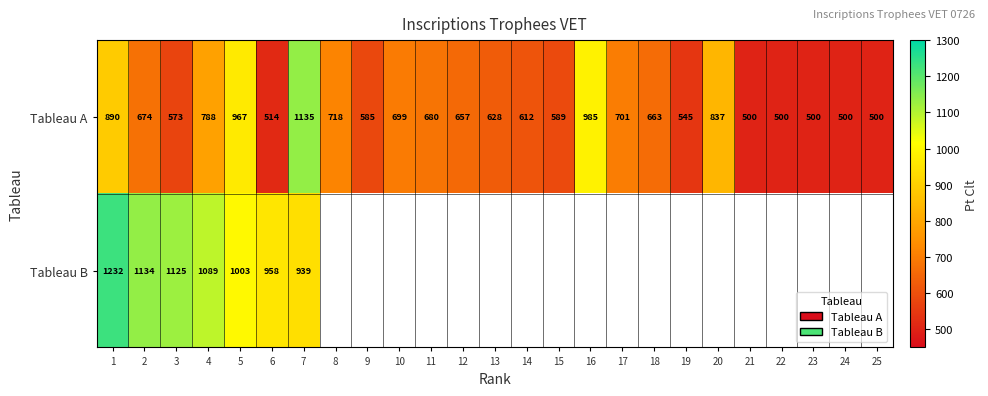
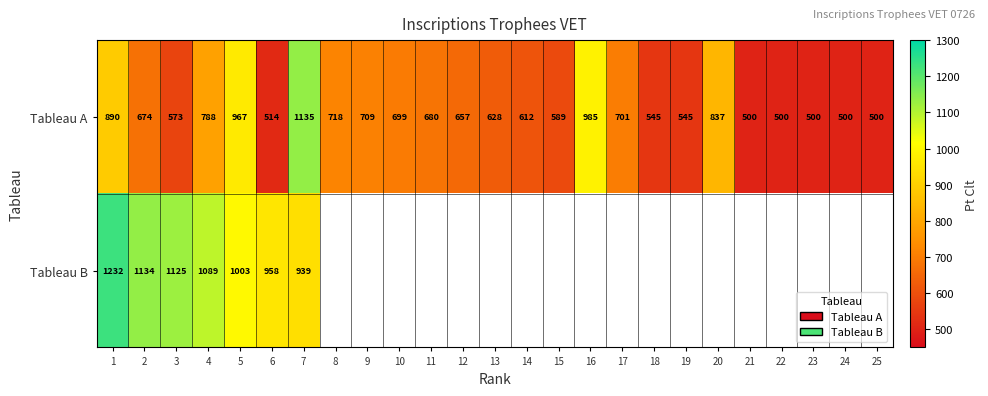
  {
    "Tableau A": {
      "1": 890,
      "2": 674,
      "3": 573,
      "4": 788,
      "5": 967,
      "6": 514,
      "7": 1135,
      "8": 718,
-     "9": 585,
+     "9": 709,
      "10": 699,
      "11": 680,
      "12": 657,
      "13": 628,
      "14": 612,
      "15": 589,
      "16": 985,
      "17": 701,
-     "18": 663,
+     "18": 545,
      "19": 545,
      "20": 837,
      "21": 500,
      "22": 500,
      "23": 500,
      "24": 500,
      "25": 500
    },
    "Tableau B": {
      "1": 1232,
      "2": 1134,
      "3": 1125,
      "4": 1089,
      "5": 1003,
      "6": 958,
      "7": 939
    }
  }
